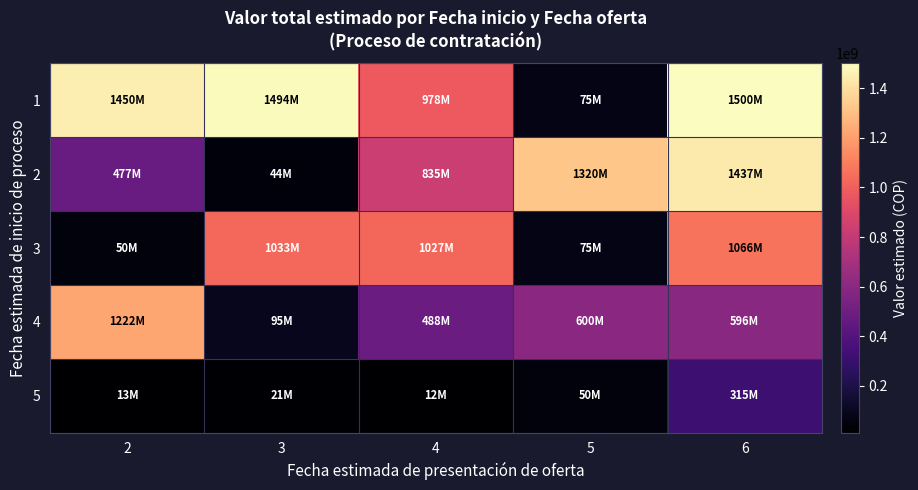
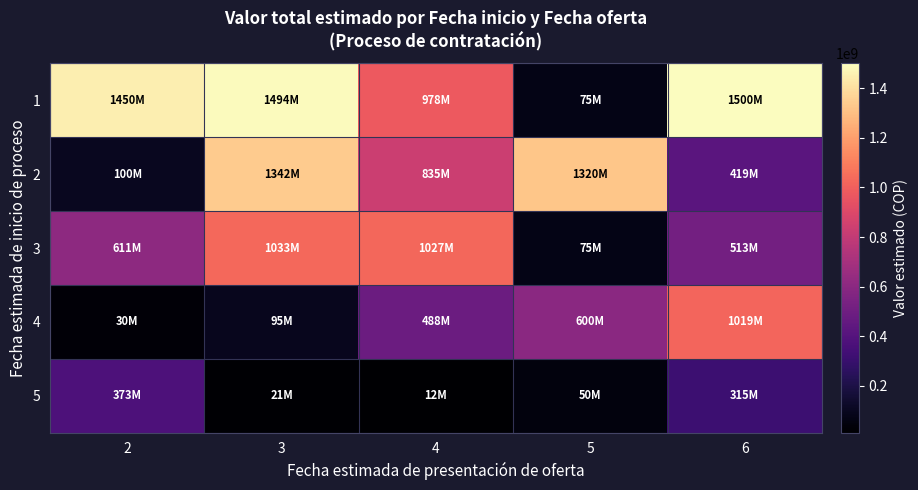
  {
    "1": {
      "2": "1450M",
      "3": "1494M",
      "4": "978M",
      "5": "75M",
      "6": "1500M"
    },
    "2": {
-     "2": "477M",
-     "3": "44M",
+     "2": "100M",
+     "3": "1342M",
      "4": "835M",
      "5": "1320M",
-     "6": "1437M"
+     "6": "419M"
    },
    "3": {
-     "2": "50M",
+     "2": "611M",
      "3": "1033M",
      "4": "1027M",
      "5": "75M",
-     "6": "1066M"
+     "6": "513M"
    },
    "4": {
-     "2": "1222M",
+     "2": "30M",
      "3": "95M",
      "4": "488M",
      "5": "600M",
-     "6": "596M"
+     "6": "1019M"
    },
    "5": {
-     "2": "13M",
+     "2": "373M",
      "3": "21M",
      "4": "12M",
      "5": "50M",
      "6": "315M"
    }
  }
